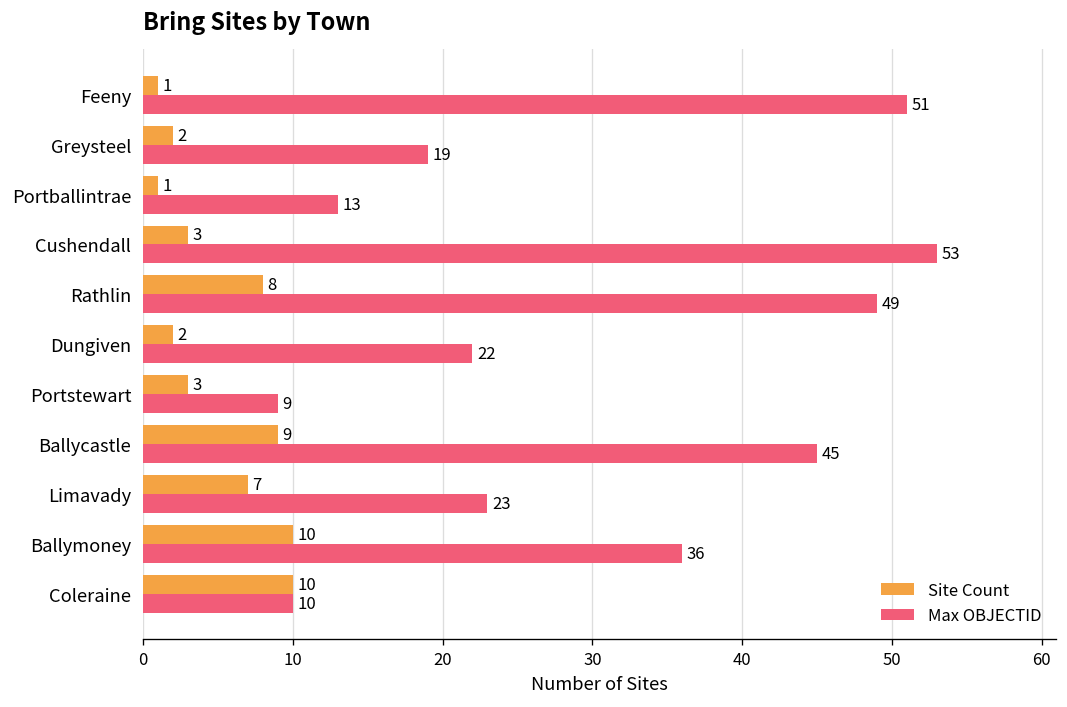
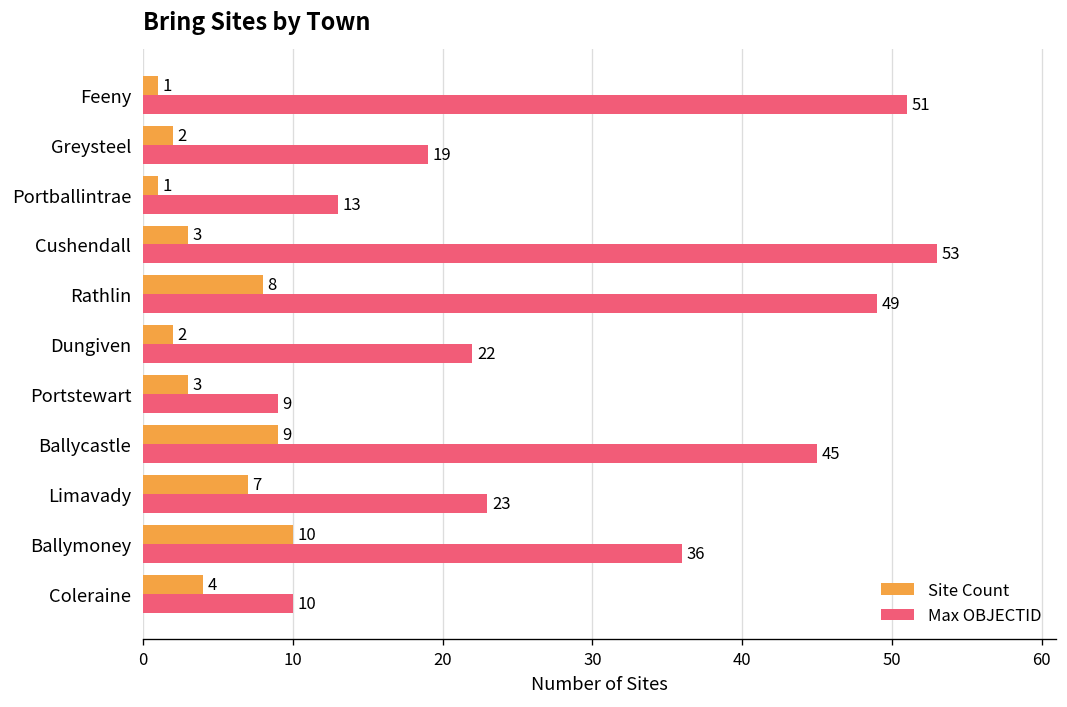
  {
    "Site Count": {
      "Feeny": 1,
      "Greysteel": 2,
      "Portballintrae": 1,
      "Cushendall": 3,
      "Rathlin": 8,
      "Dungiven": 2,
      "Portstewart": 3,
      "Ballycastle": 9,
      "Limavady": 7,
      "Ballymoney": 10,
-     "Coleraine": 10
+     "Coleraine": 4
    },
    "Max OBJECTID": {
      "Feeny": 51,
      "Greysteel": 19,
      "Portballintrae": 13,
      "Cushendall": 53,
      "Rathlin": 49,
      "Dungiven": 22,
      "Portstewart": 9,
      "Ballycastle": 45,
      "Limavady": 23,
      "Ballymoney": 36,
      "Coleraine": 10
    }
  }
